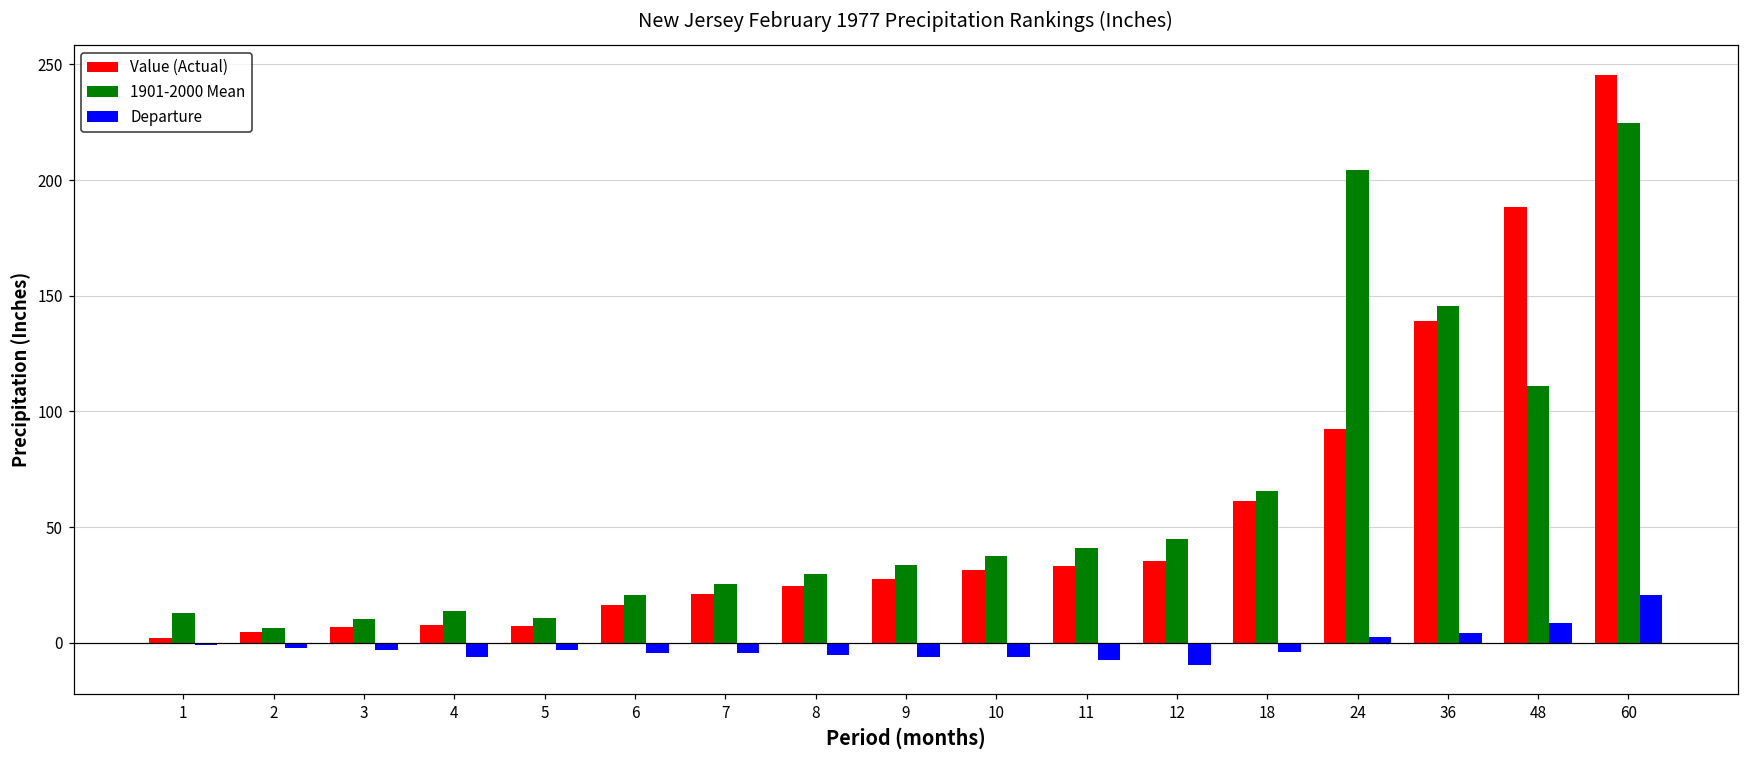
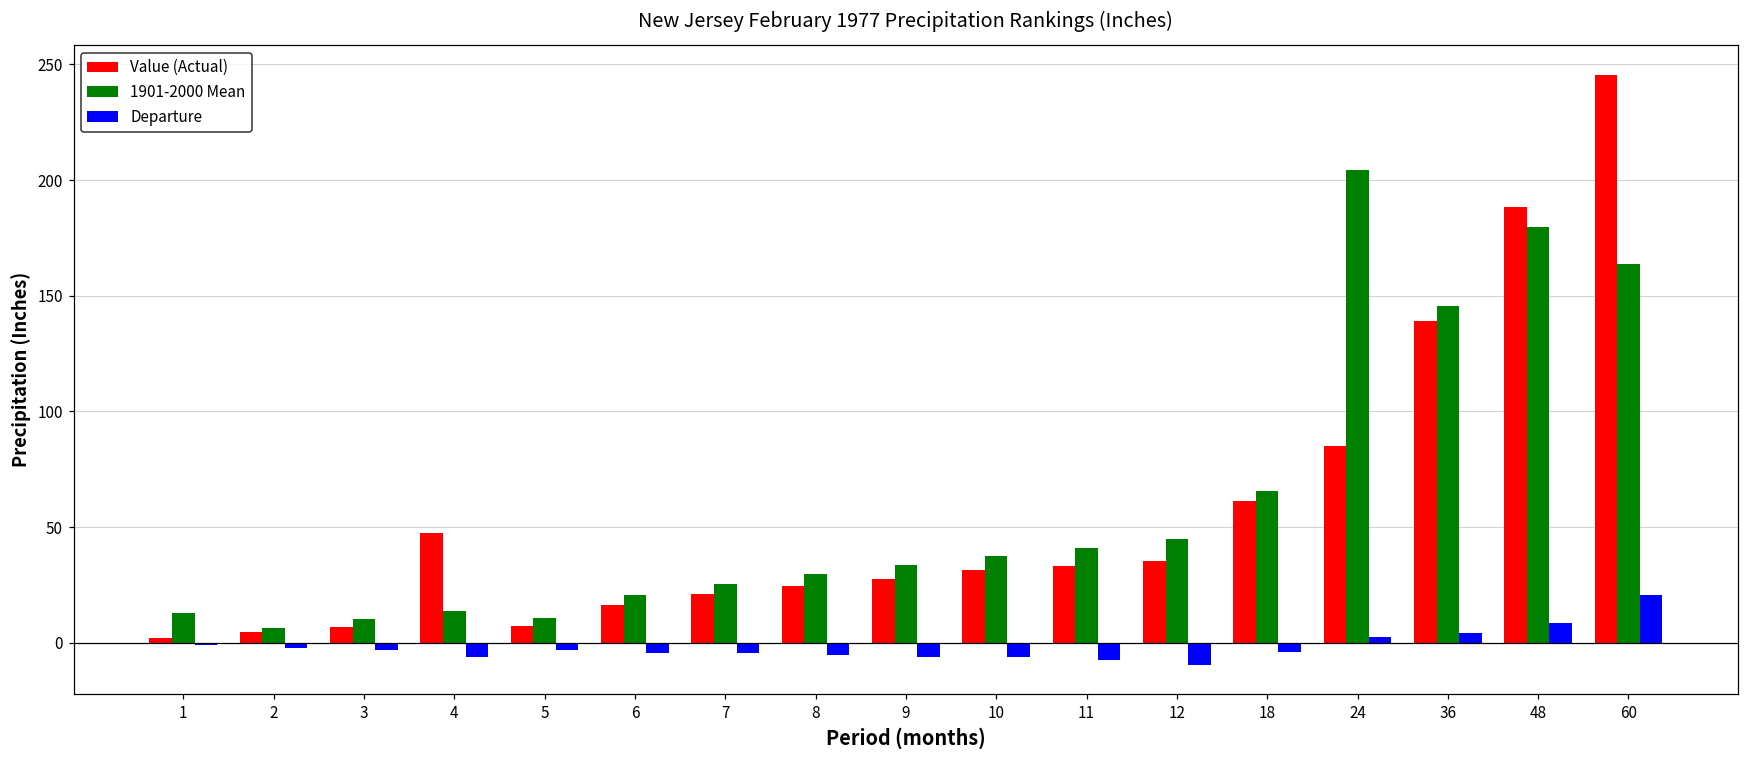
  {
    "Value (Actual)": {
      "1": 2,
      "2": 4,
      "3": 7,
-     "4": 7,
+     "4": 48,
      "5": 7,
      "6": 16,
      "7": 21,
      "8": 25,
      "9": 28,
      "10": 31,
      "11": 33,
      "12": 35,
      "18": 61,
-     "24": 92,
+     "24": 85,
      "36": 139,
      "48": 188,
      "60": 245
    },
    "1901-2000 Mean": {
      "1": 13,
      "2": 7,
      "3": 10,
      "4": 14,
      "5": 11,
      "6": 21,
      "7": 25,
      "8": 30,
      "9": 34,
      "10": 37,
      "11": 41,
      "12": 45,
      "18": 66,
      "24": 205,
      "36": 146,
-     "48": 111,
-     "60": 225
+     "48": 180,
+     "60": 164
    },
    "Departure": {
      "2": -2,
      "3": -3,
      "4": -6,
      "5": -3,
      "6": -4,
      "7": -4,
      "8": -5,
      "9": -6,
      "10": -6,
      "11": -8,
      "12": -9,
      "18": -4,
      "24": 2,
      "36": 4,
      "48": 8,
      "60": 21
    }
  }
